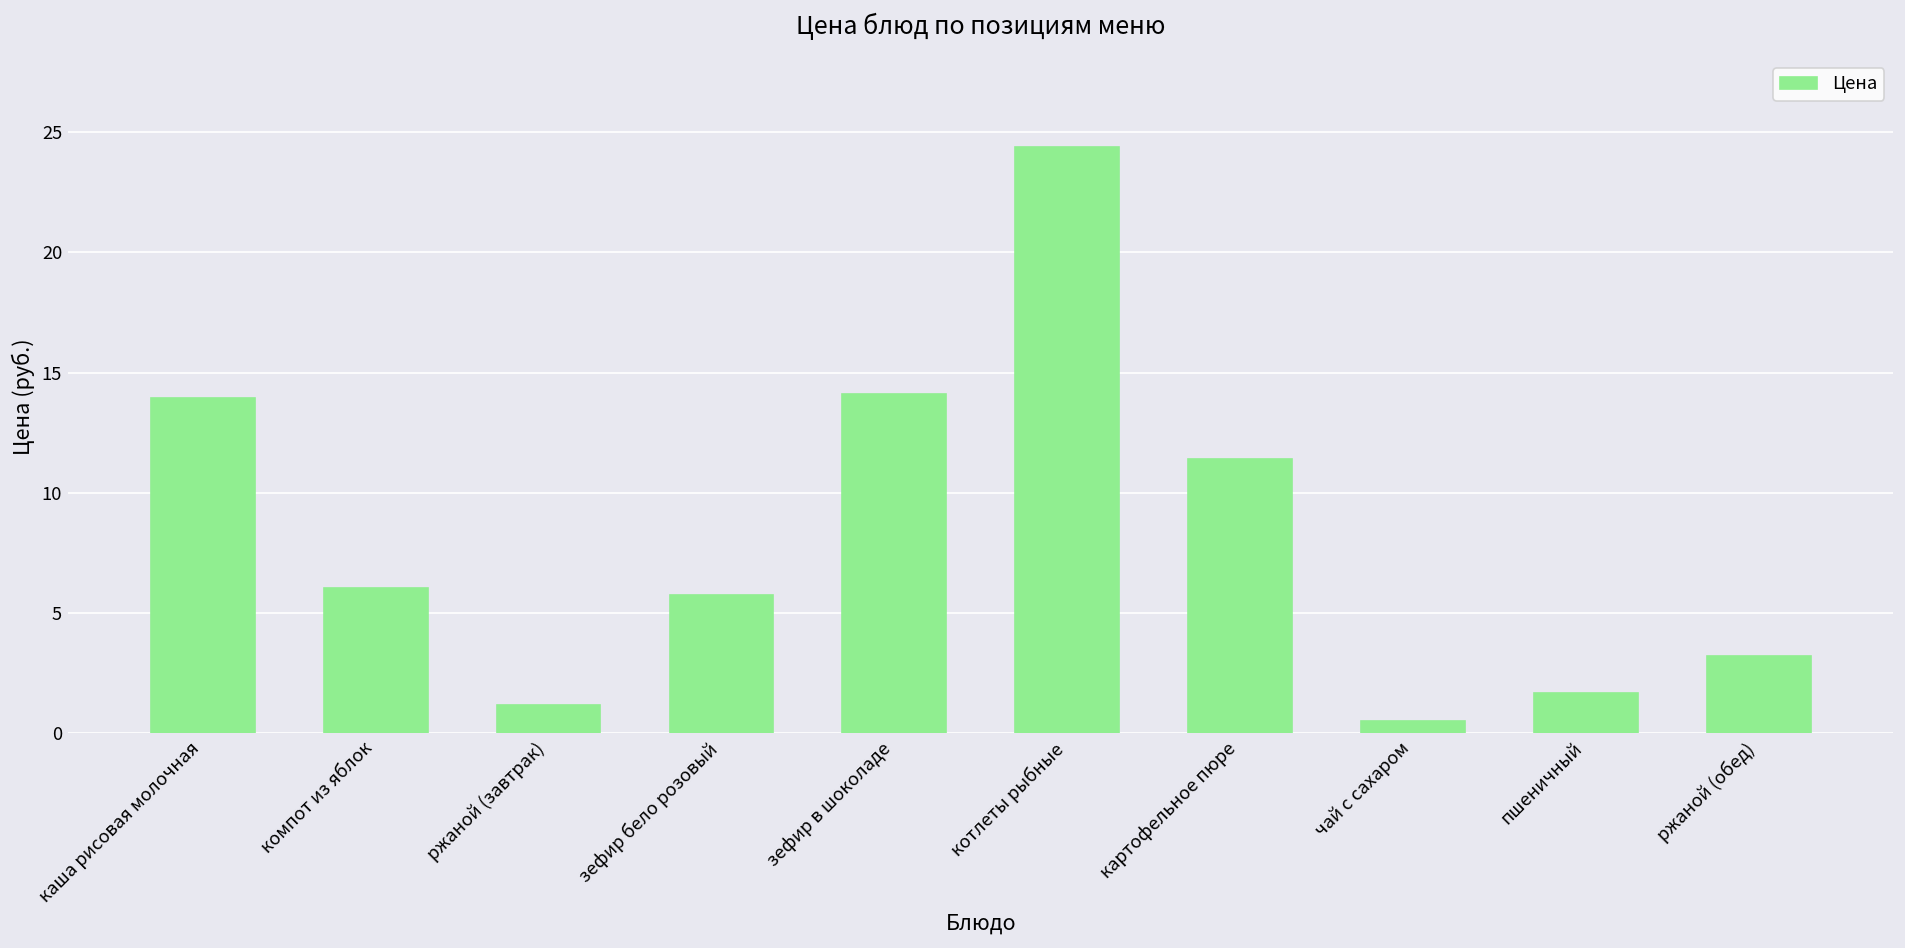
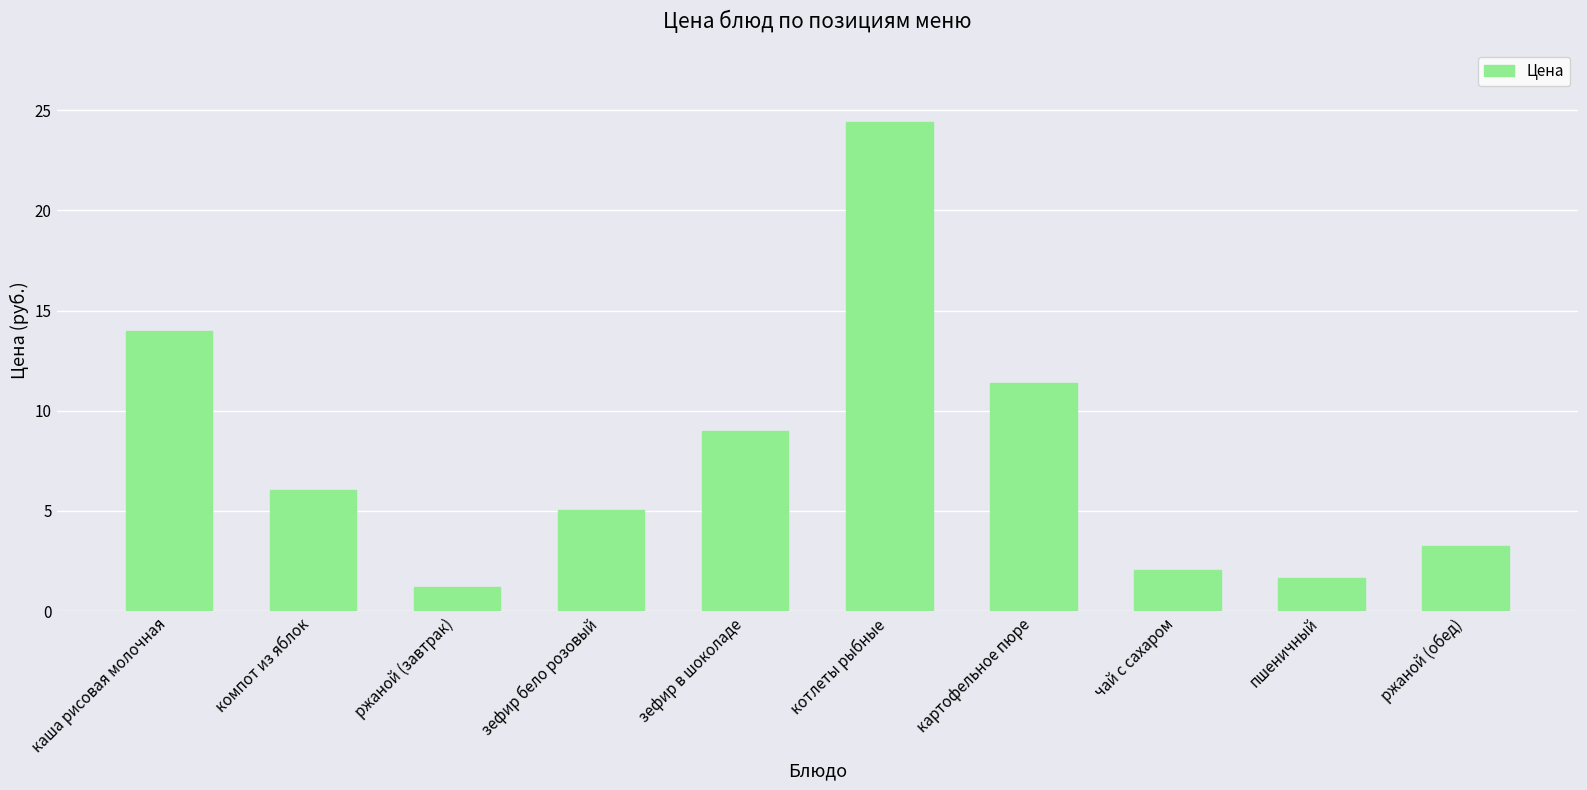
  {
    "каша рисовая молочная": 14.0,
    "компот из яблок": 6.0,
    "ржаной (завтрак)": 1.2,
-   "зефир бело розовый": 5.8,
-   "зефир в шоколаде": 14.1,
+   "зефир бело розовый": 5.0,
+   "зефир в шоколаде": 9.0,
    "котлеты рыбные": 24.4,
    "картофельное пюре": 11.4,
-   "чай с сахаром": 0.5,
+   "чай с сахаром": 2.1,
    "пшеничный": 1.7,
    "ржаной (обед)": 3.2
  }
